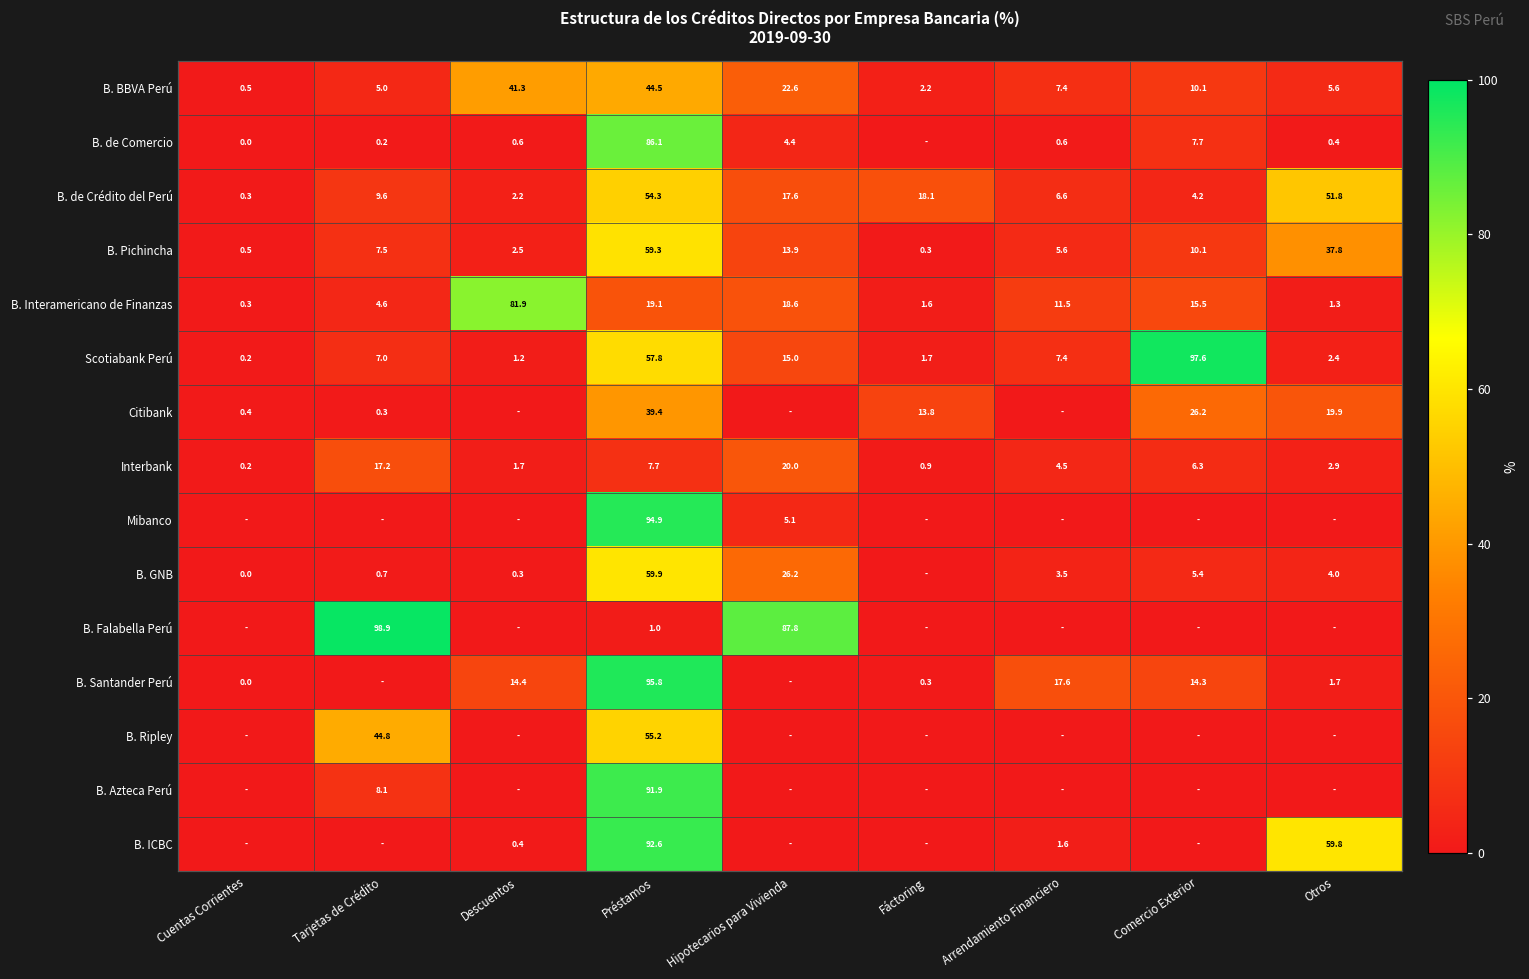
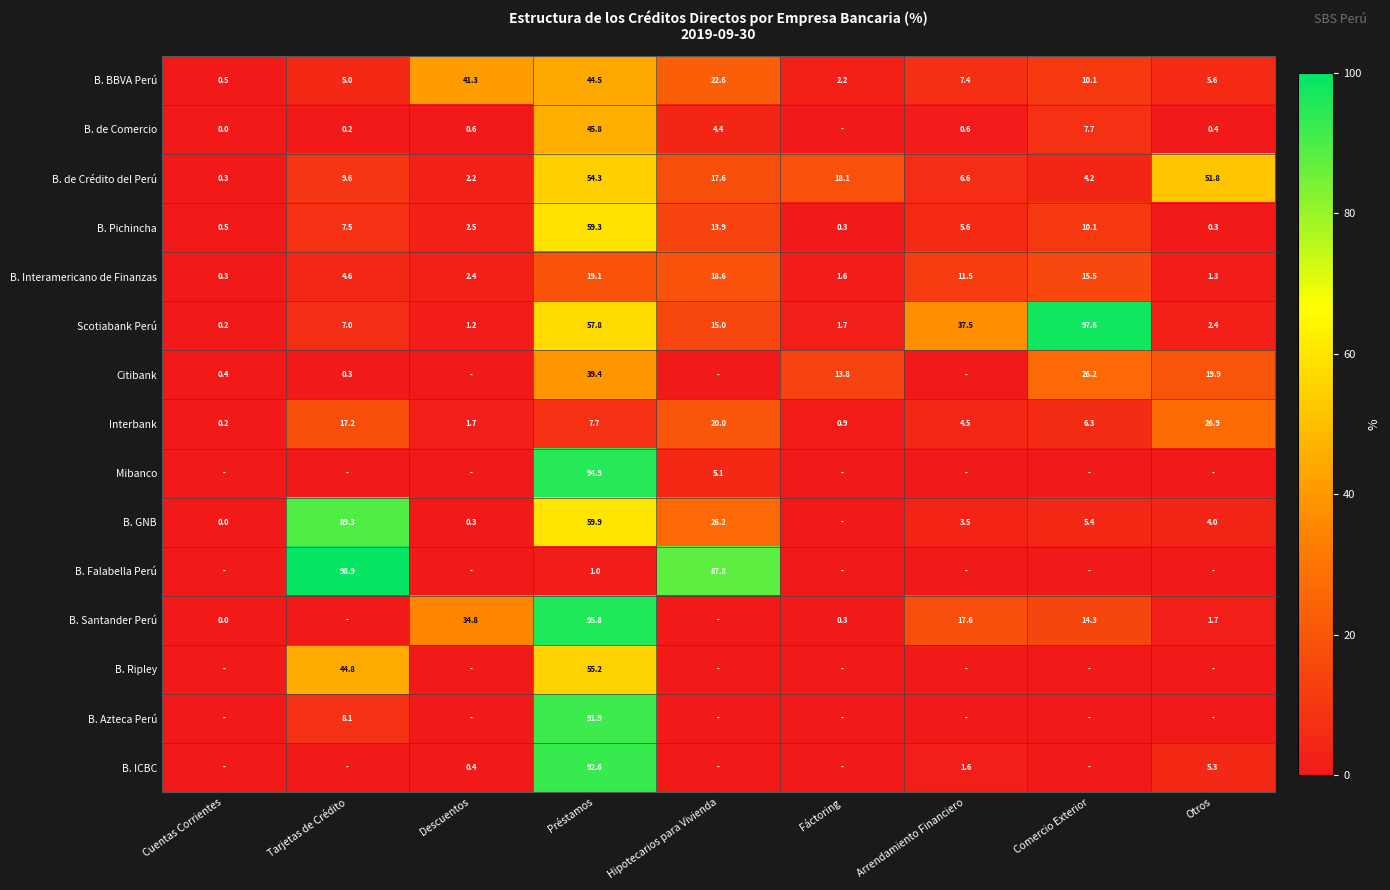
  {
    "B. BBVA Perú": {
      "Cuentas Corrientes": 0.5,
      "Tarjetas de Crédito": 5.0,
      "Descuentos": 41.3,
      "Préstamos": 44.5,
      "Hipotecarios para Vivienda": 22.6,
      "Fáctoring": 2.2,
      "Arrendamiento Financiero": 7.4,
      "Comercio Exterior": 10.1,
      "Otros": 5.6
    },
    "B. de Comercio": {
      "Cuentas Corrientes": 0.0,
      "Tarjetas de Crédito": 0.2,
      "Descuentos": 0.6,
-     "Préstamos": 86.1,
+     "Préstamos": 45.8,
      "Hipotecarios para Vivienda": 4.4,
      "Arrendamiento Financiero": 0.6,
      "Comercio Exterior": 7.7,
      "Otros": 0.4
    },
    "B. de Crédito del Perú": {
      "Cuentas Corrientes": 0.3,
      "Tarjetas de Crédito": 9.6,
      "Descuentos": 2.2,
      "Préstamos": 54.3,
      "Hipotecarios para Vivienda": 17.6,
      "Fáctoring": 18.1,
      "Arrendamiento Financiero": 6.6,
      "Comercio Exterior": 4.2,
      "Otros": 51.8
    },
    "B. Pichincha": {
      "Cuentas Corrientes": 0.5,
      "Tarjetas de Crédito": 7.5,
      "Descuentos": 2.5,
      "Préstamos": 59.3,
      "Hipotecarios para Vivienda": 13.9,
      "Fáctoring": 0.3,
      "Arrendamiento Financiero": 5.6,
      "Comercio Exterior": 10.1,
-     "Otros": 37.8
+     "Otros": 0.3
    },
    "B. Interamericano de Finanzas": {
      "Cuentas Corrientes": 0.3,
      "Tarjetas de Crédito": 4.6,
-     "Descuentos": 81.9,
+     "Descuentos": 2.4,
      "Préstamos": 19.1,
      "Hipotecarios para Vivienda": 18.6,
      "Fáctoring": 1.6,
      "Arrendamiento Financiero": 11.5,
      "Comercio Exterior": 15.5,
      "Otros": 1.3
    },
    "Scotiabank Perú": {
      "Cuentas Corrientes": 0.2,
      "Tarjetas de Crédito": 7.0,
      "Descuentos": 1.2,
      "Préstamos": 57.8,
      "Hipotecarios para Vivienda": 15.0,
      "Fáctoring": 1.7,
-     "Arrendamiento Financiero": 7.4,
+     "Arrendamiento Financiero": 37.5,
      "Comercio Exterior": 97.6,
      "Otros": 2.4
    },
    "Citibank": {
      "Cuentas Corrientes": 0.4,
      "Tarjetas de Crédito": 0.3,
      "Préstamos": 39.4,
      "Fáctoring": 13.8,
      "Comercio Exterior": 26.2,
      "Otros": 19.9
    },
    "Interbank": {
      "Cuentas Corrientes": 0.2,
      "Tarjetas de Crédito": 17.2,
      "Descuentos": 1.7,
      "Préstamos": 7.7,
      "Hipotecarios para Vivienda": 20.0,
      "Fáctoring": 0.9,
      "Arrendamiento Financiero": 4.5,
      "Comercio Exterior": 6.3,
-     "Otros": 2.9
+     "Otros": 26.9
    },
    "Mibanco": {
      "Préstamos": 94.9,
      "Hipotecarios para Vivienda": 5.1
    },
    "B. GNB": {
      "Cuentas Corrientes": 0.0,
-     "Tarjetas de Crédito": 0.7,
+     "Tarjetas de Crédito": 89.3,
      "Descuentos": 0.3,
      "Préstamos": 59.9,
      "Hipotecarios para Vivienda": 26.2,
      "Arrendamiento Financiero": 3.5,
      "Comercio Exterior": 5.4,
      "Otros": 4.0
    },
    "B. Falabella Perú": {
      "Tarjetas de Crédito": 98.9,
      "Préstamos": 1.0,
      "Hipotecarios para Vivienda": 87.8
    },
    "B. Santander Perú": {
      "Cuentas Corrientes": 0.0,
-     "Descuentos": 14.4,
+     "Descuentos": 34.8,
      "Préstamos": 95.8,
      "Fáctoring": 0.3,
      "Arrendamiento Financiero": 17.6,
      "Comercio Exterior": 14.3,
      "Otros": 1.7
    },
    "B. Ripley": {
      "Tarjetas de Crédito": 44.8,
      "Préstamos": 55.2
    },
    "B. Azteca Perú": {
      "Tarjetas de Crédito": 8.1,
      "Préstamos": 91.9
    },
    "B. ICBC": {
      "Descuentos": 0.4,
      "Préstamos": 92.6,
      "Arrendamiento Financiero": 1.6,
-     "Otros": 59.8
+     "Otros": 5.3
    }
  }
